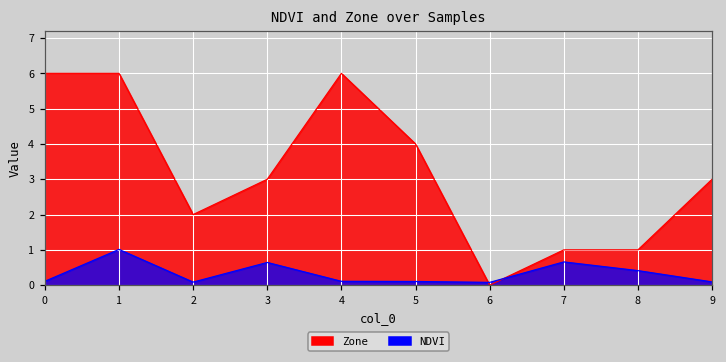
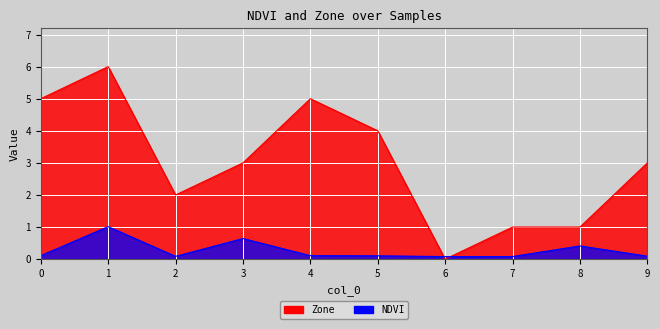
  {
    "Zone": {
-     "0": 6,
+     "0": 5,
      "1": 6,
      "2": 2,
      "3": 3,
-     "4": 6,
+     "4": 5,
      "5": 4,
      "7": 1,
      "8": 1,
      "9": 3
    },
    "NDVI": {
      "0": 0.1,
      "1": 1.0,
      "2": 0.1,
      "3": 0.6,
      "4": 0.1,
      "5": 0.1,
-     "7": 0.7,
+     "7": 0.1,
      "8": 0.4,
      "9": 0.1
    }
  }
